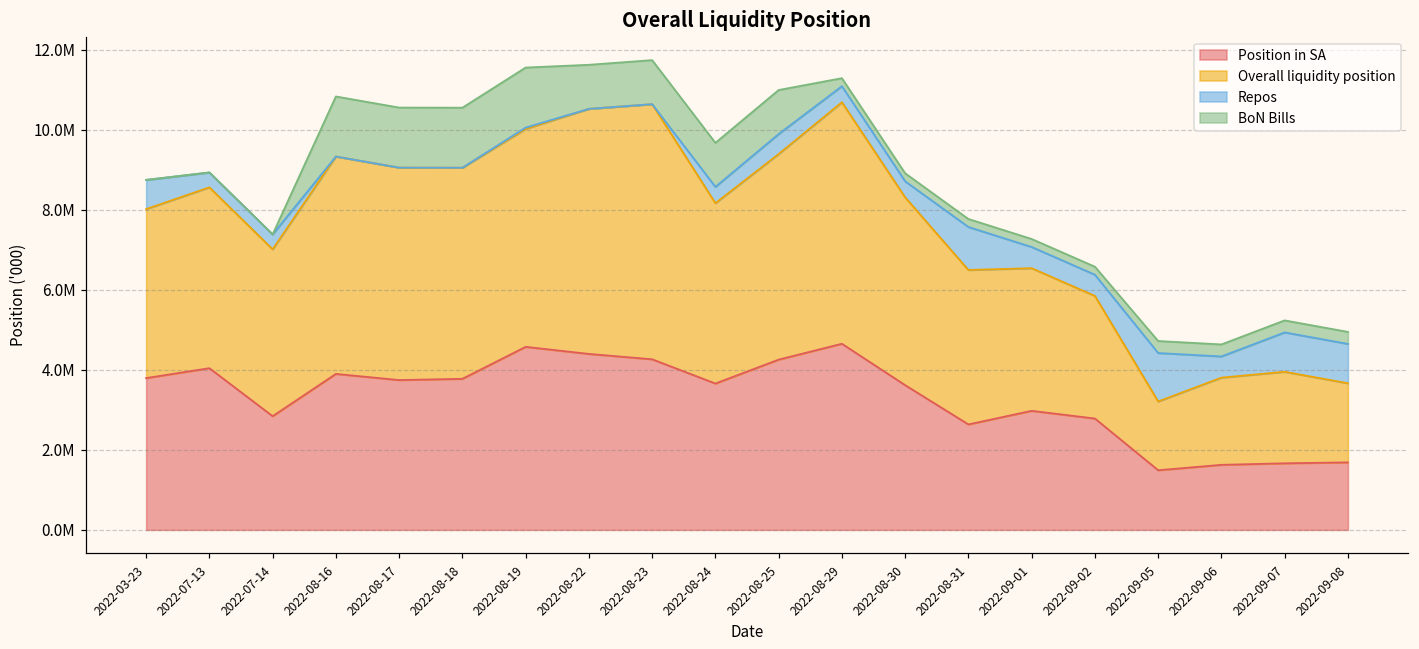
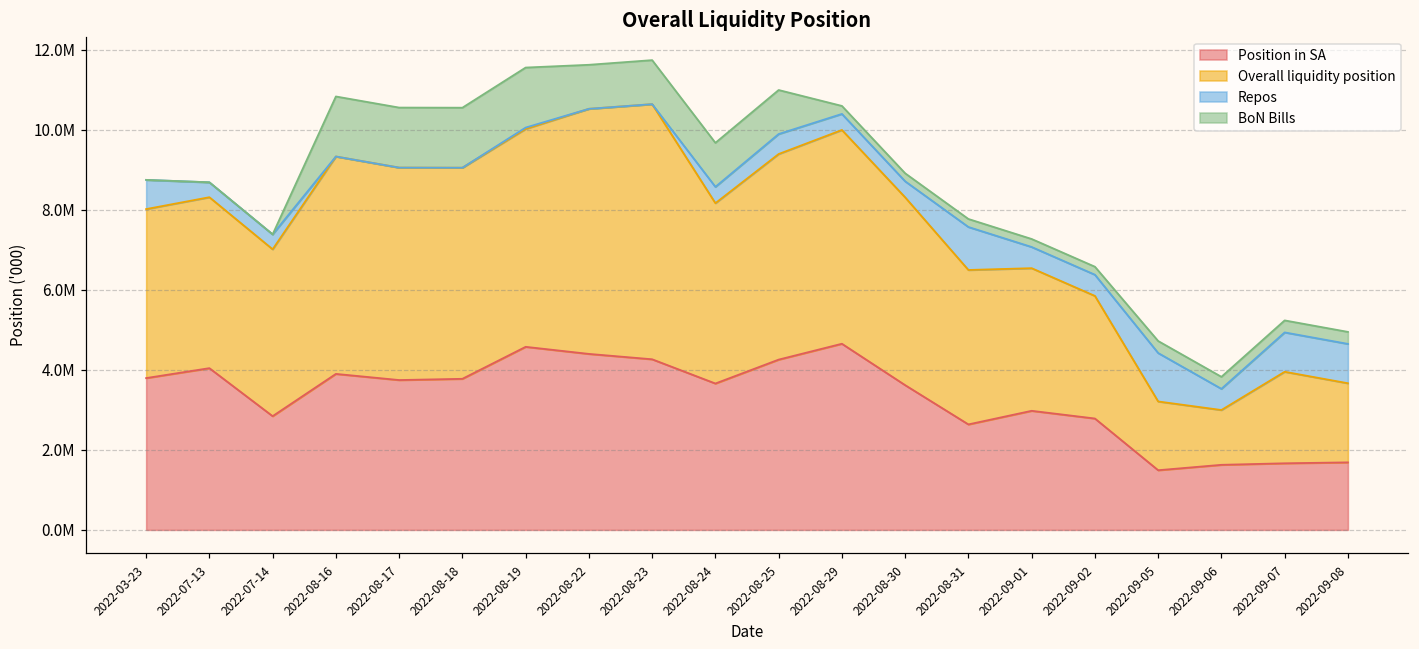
  {
    "Position in SA": {
      "2022-03-23": 3800000,
      "2022-07-13": 4000000,
      "2022-07-14": 2800000,
      "2022-08-16": 3900000,
      "2022-08-17": 3700000,
      "2022-08-18": 3800000,
      "2022-08-19": 4600000,
      "2022-08-22": 4400000,
      "2022-08-23": 4300000,
      "2022-08-24": 3700000,
      "2022-08-25": 4300000,
      "2022-08-29": 4700000,
      "2022-08-30": 3600000,
      "2022-08-31": 2600000,
      "2022-09-01": 3000000,
      "2022-09-02": 2800000,
      "2022-09-05": 1500000,
      "2022-09-06": 1600000,
      "2022-09-07": 1700000,
      "2022-09-08": 1700000
    },
    "Overall liquidity position": {
      "2022-03-23": 4200000,
-     "2022-07-13": 4500000,
+     "2022-07-13": 4300000,
      "2022-07-14": 4200000,
      "2022-08-24": 4500000,
      "2022-08-25": 5100000,
-     "2022-08-29": 6000000,
+     "2022-08-29": 5300000,
      "2022-08-30": 4700000,
      "2022-08-31": 3900000,
      "2022-09-01": 3600000,
      "2022-09-02": 3100000,
      "2022-09-05": 1700000,
-     "2022-09-06": 2200000,
+     "2022-09-06": 1400000,
      "2022-09-07": 2300000,
      "2022-09-08": 2000000
    },
    "Repos": {
      "2022-08-24": 400000,
      "2022-08-25": 500000,
      "2022-08-29": 400000,
      "2022-08-30": 400000,
      "2022-08-31": 1100000,
      "2022-09-01": 500000,
      "2022-09-02": 500000,
      "2022-09-05": 1200000,
      "2022-09-06": 500000,
      "2022-09-07": 1000000,
      "2022-09-08": 1000000
    },
    "BoN Bills": {
      "2022-08-16": 1500000,
      "2022-08-17": 1500000,
      "2022-08-18": 1500000,
      "2022-08-19": 1500000,
      "2022-08-22": 1100000,
      "2022-08-23": 1100000,
      "2022-08-24": 1100000,
      "2022-08-25": 1100000,
      "2022-08-29": 200000,
      "2022-08-30": 200000,
      "2022-08-31": 200000,
      "2022-09-01": 200000,
      "2022-09-02": 200000,
      "2022-09-05": 300000,
      "2022-09-06": 300000,
      "2022-09-07": 300000,
      "2022-09-08": 300000
    }
  }
